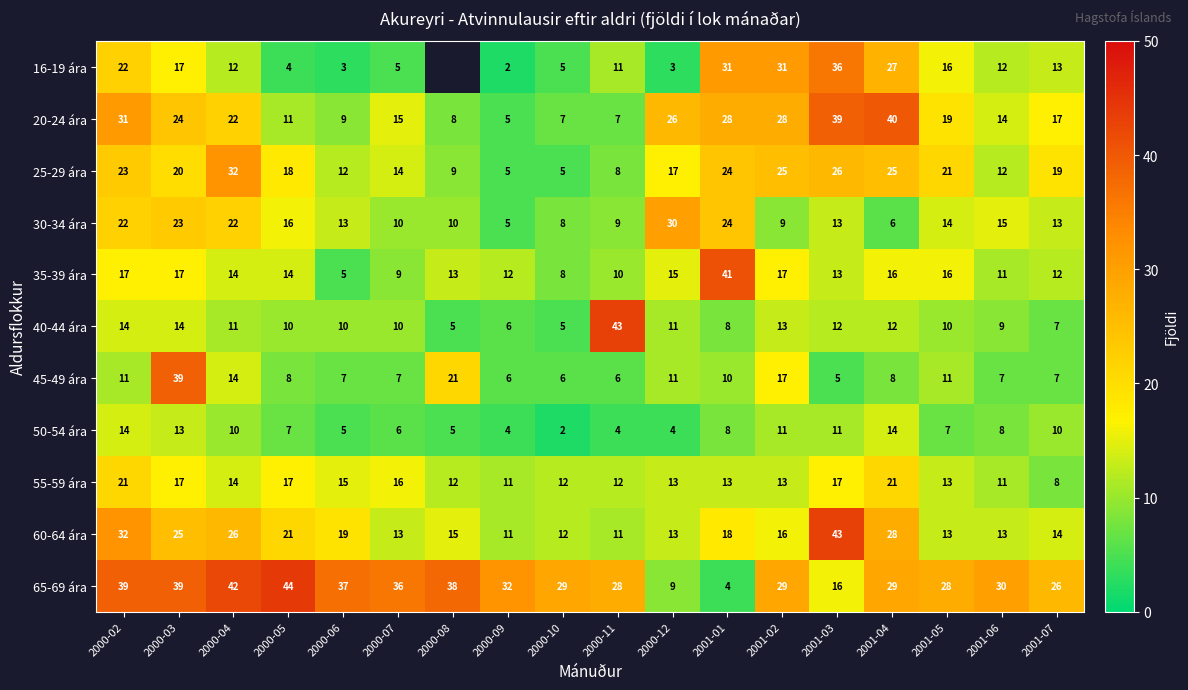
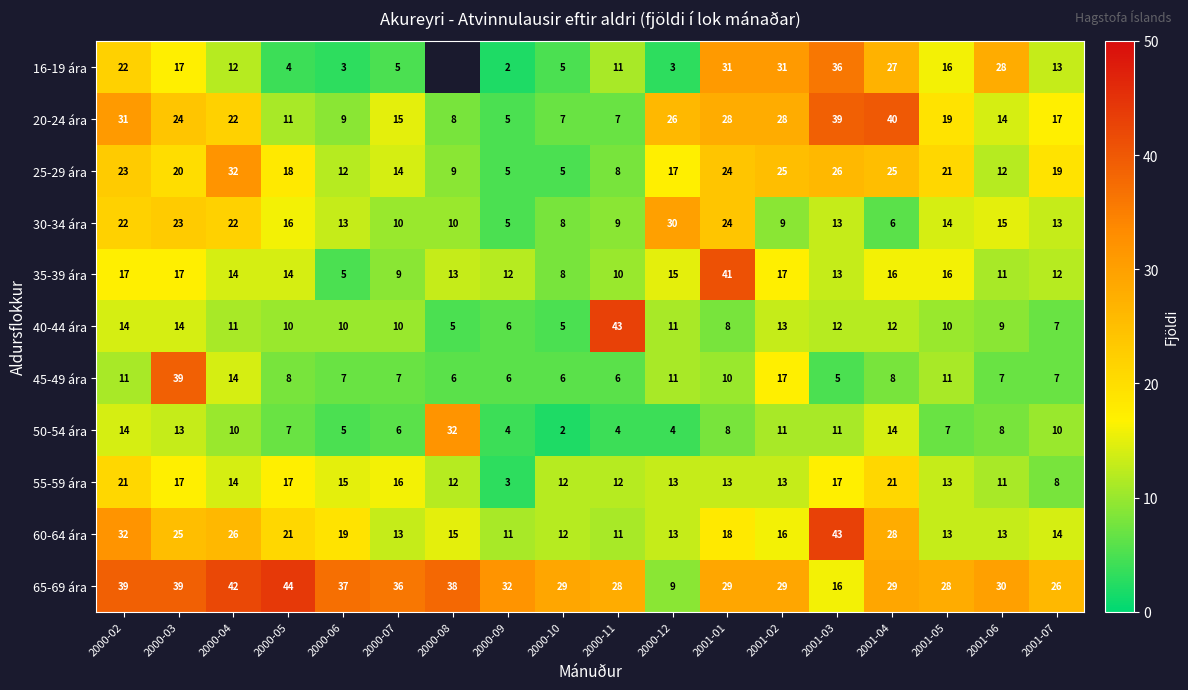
  {
    "16-19 ára": {
      "2000-02": 22,
      "2000-03": 17,
      "2000-04": 12,
      "2000-05": 4,
      "2000-06": 3,
      "2000-07": 5,
      "2000-09": 2,
      "2000-10": 5,
      "2000-11": 11,
      "2000-12": 3,
      "2001-01": 31,
      "2001-02": 31,
      "2001-03": 36,
      "2001-04": 27,
      "2001-05": 16,
-     "2001-06": 12,
+     "2001-06": 28,
      "2001-07": 13
    },
    "20-24 ára": {
      "2000-02": 31,
      "2000-03": 24,
      "2000-04": 22,
      "2000-05": 11,
      "2000-06": 9,
      "2000-07": 15,
      "2000-08": 8,
      "2000-09": 5,
      "2000-10": 7,
      "2000-11": 7,
      "2000-12": 26,
      "2001-01": 28,
      "2001-02": 28,
      "2001-03": 39,
      "2001-04": 40,
      "2001-05": 19,
      "2001-06": 14,
      "2001-07": 17
    },
    "25-29 ára": {
      "2000-02": 23,
      "2000-03": 20,
      "2000-04": 32,
      "2000-05": 18,
      "2000-06": 12,
      "2000-07": 14,
      "2000-08": 9,
      "2000-09": 5,
      "2000-10": 5,
      "2000-11": 8,
      "2000-12": 17,
      "2001-01": 24,
      "2001-02": 25,
      "2001-03": 26,
      "2001-04": 25,
      "2001-05": 21,
      "2001-06": 12,
      "2001-07": 19
    },
    "30-34 ára": {
      "2000-02": 22,
      "2000-03": 23,
      "2000-04": 22,
      "2000-05": 16,
      "2000-06": 13,
      "2000-07": 10,
      "2000-08": 10,
      "2000-09": 5,
      "2000-10": 8,
      "2000-11": 9,
      "2000-12": 30,
      "2001-01": 24,
      "2001-02": 9,
      "2001-03": 13,
      "2001-04": 6,
      "2001-05": 14,
      "2001-06": 15,
      "2001-07": 13
    },
    "35-39 ára": {
      "2000-02": 17,
      "2000-03": 17,
      "2000-04": 14,
      "2000-05": 14,
      "2000-06": 5,
      "2000-07": 9,
      "2000-08": 13,
      "2000-09": 12,
      "2000-10": 8,
      "2000-11": 10,
      "2000-12": 15,
      "2001-01": 41,
      "2001-02": 17,
      "2001-03": 13,
      "2001-04": 16,
      "2001-05": 16,
      "2001-06": 11,
      "2001-07": 12
    },
    "40-44 ára": {
      "2000-02": 14,
      "2000-03": 14,
      "2000-04": 11,
      "2000-05": 10,
      "2000-06": 10,
      "2000-07": 10,
      "2000-08": 5,
      "2000-09": 6,
      "2000-10": 5,
      "2000-11": 43,
      "2000-12": 11,
      "2001-01": 8,
      "2001-02": 13,
      "2001-03": 12,
      "2001-04": 12,
      "2001-05": 10,
      "2001-06": 9,
      "2001-07": 7
    },
    "45-49 ára": {
      "2000-02": 11,
      "2000-03": 39,
      "2000-04": 14,
      "2000-05": 8,
      "2000-06": 7,
      "2000-07": 7,
-     "2000-08": 21,
+     "2000-08": 6,
      "2000-09": 6,
      "2000-10": 6,
      "2000-11": 6,
      "2000-12": 11,
      "2001-01": 10,
      "2001-02": 17,
      "2001-03": 5,
      "2001-04": 8,
      "2001-05": 11,
      "2001-06": 7,
      "2001-07": 7
    },
    "50-54 ára": {
      "2000-02": 14,
      "2000-03": 13,
      "2000-04": 10,
      "2000-05": 7,
      "2000-06": 5,
      "2000-07": 6,
-     "2000-08": 5,
+     "2000-08": 32,
      "2000-09": 4,
      "2000-10": 2,
      "2000-11": 4,
      "2000-12": 4,
      "2001-01": 8,
      "2001-02": 11,
      "2001-03": 11,
      "2001-04": 14,
      "2001-05": 7,
      "2001-06": 8,
      "2001-07": 10
    },
    "55-59 ára": {
      "2000-02": 21,
      "2000-03": 17,
      "2000-04": 14,
      "2000-05": 17,
      "2000-06": 15,
      "2000-07": 16,
      "2000-08": 12,
-     "2000-09": 11,
+     "2000-09": 3,
      "2000-10": 12,
      "2000-11": 12,
      "2000-12": 13,
      "2001-01": 13,
      "2001-02": 13,
      "2001-03": 17,
      "2001-04": 21,
      "2001-05": 13,
      "2001-06": 11,
      "2001-07": 8
    },
    "60-64 ára": {
      "2000-02": 32,
      "2000-03": 25,
      "2000-04": 26,
      "2000-05": 21,
      "2000-06": 19,
      "2000-07": 13,
      "2000-08": 15,
      "2000-09": 11,
      "2000-10": 12,
      "2000-11": 11,
      "2000-12": 13,
      "2001-01": 18,
      "2001-02": 16,
      "2001-03": 43,
      "2001-04": 28,
      "2001-05": 13,
      "2001-06": 13,
      "2001-07": 14
    },
    "65-69 ára": {
      "2000-02": 39,
      "2000-03": 39,
      "2000-04": 42,
      "2000-05": 44,
      "2000-06": 37,
      "2000-07": 36,
      "2000-08": 38,
      "2000-09": 32,
      "2000-10": 29,
      "2000-11": 28,
      "2000-12": 9,
-     "2001-01": 4,
+     "2001-01": 29,
      "2001-02": 29,
      "2001-03": 16,
      "2001-04": 29,
      "2001-05": 28,
      "2001-06": 30,
      "2001-07": 26
    }
  }
